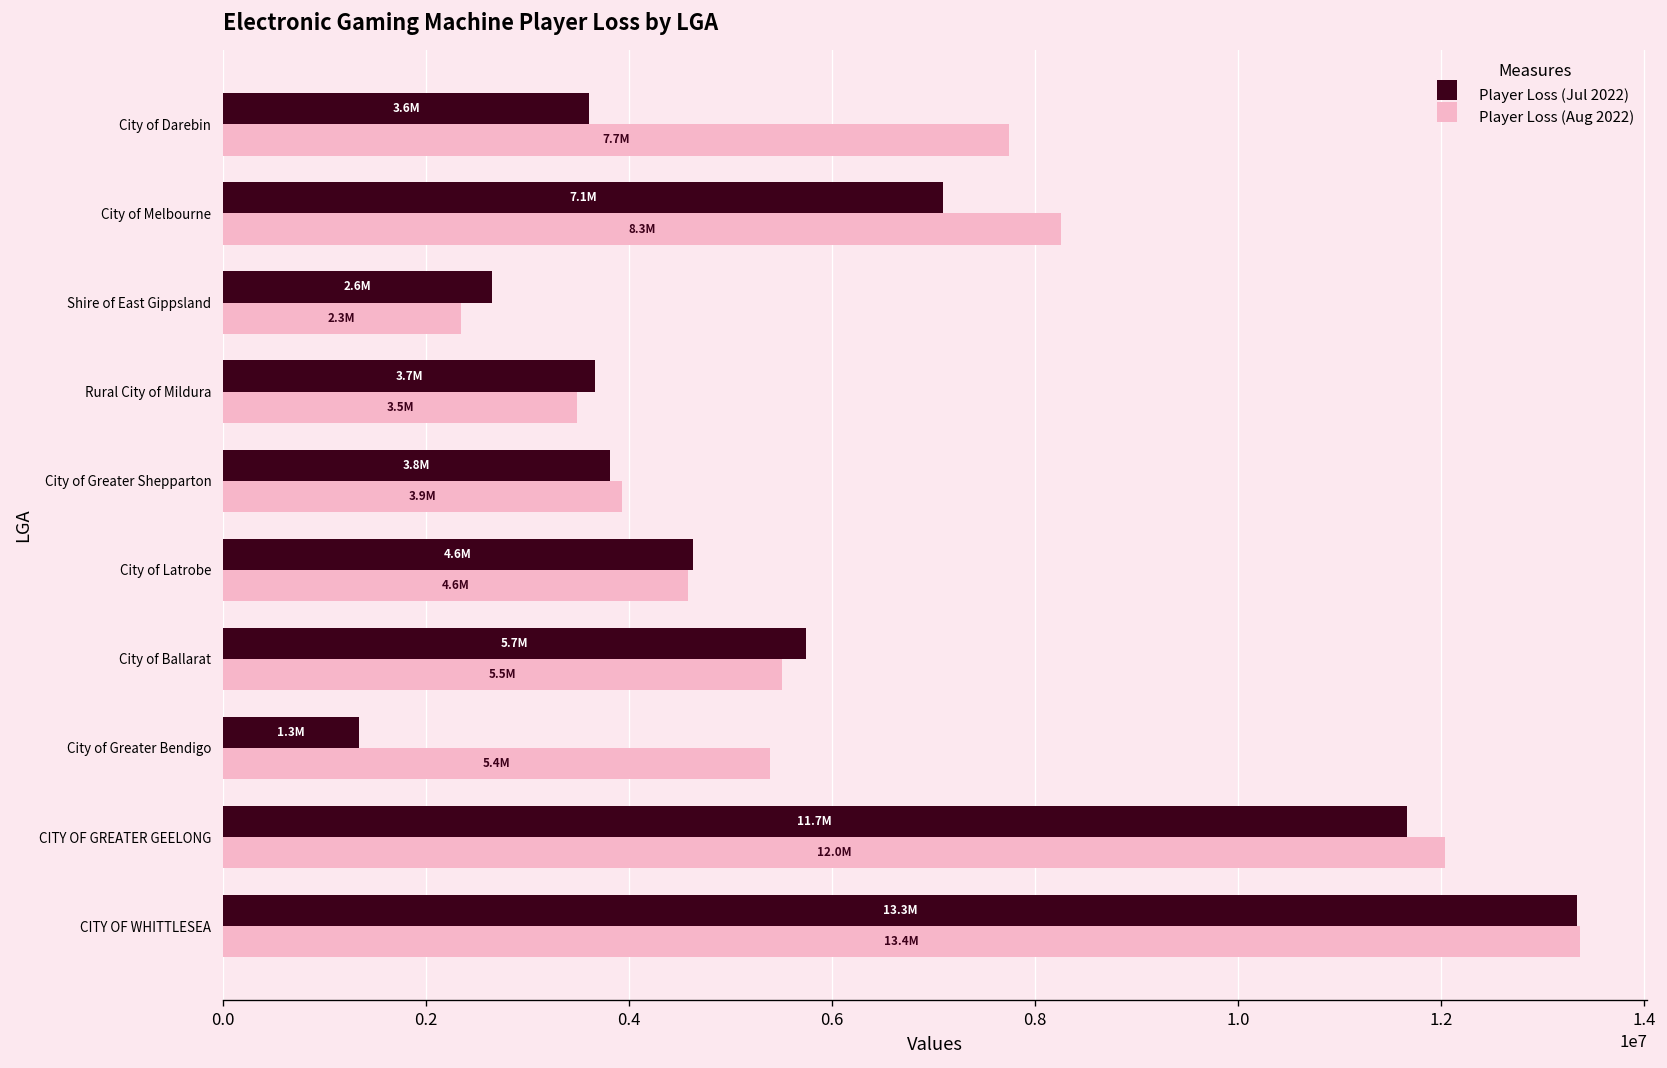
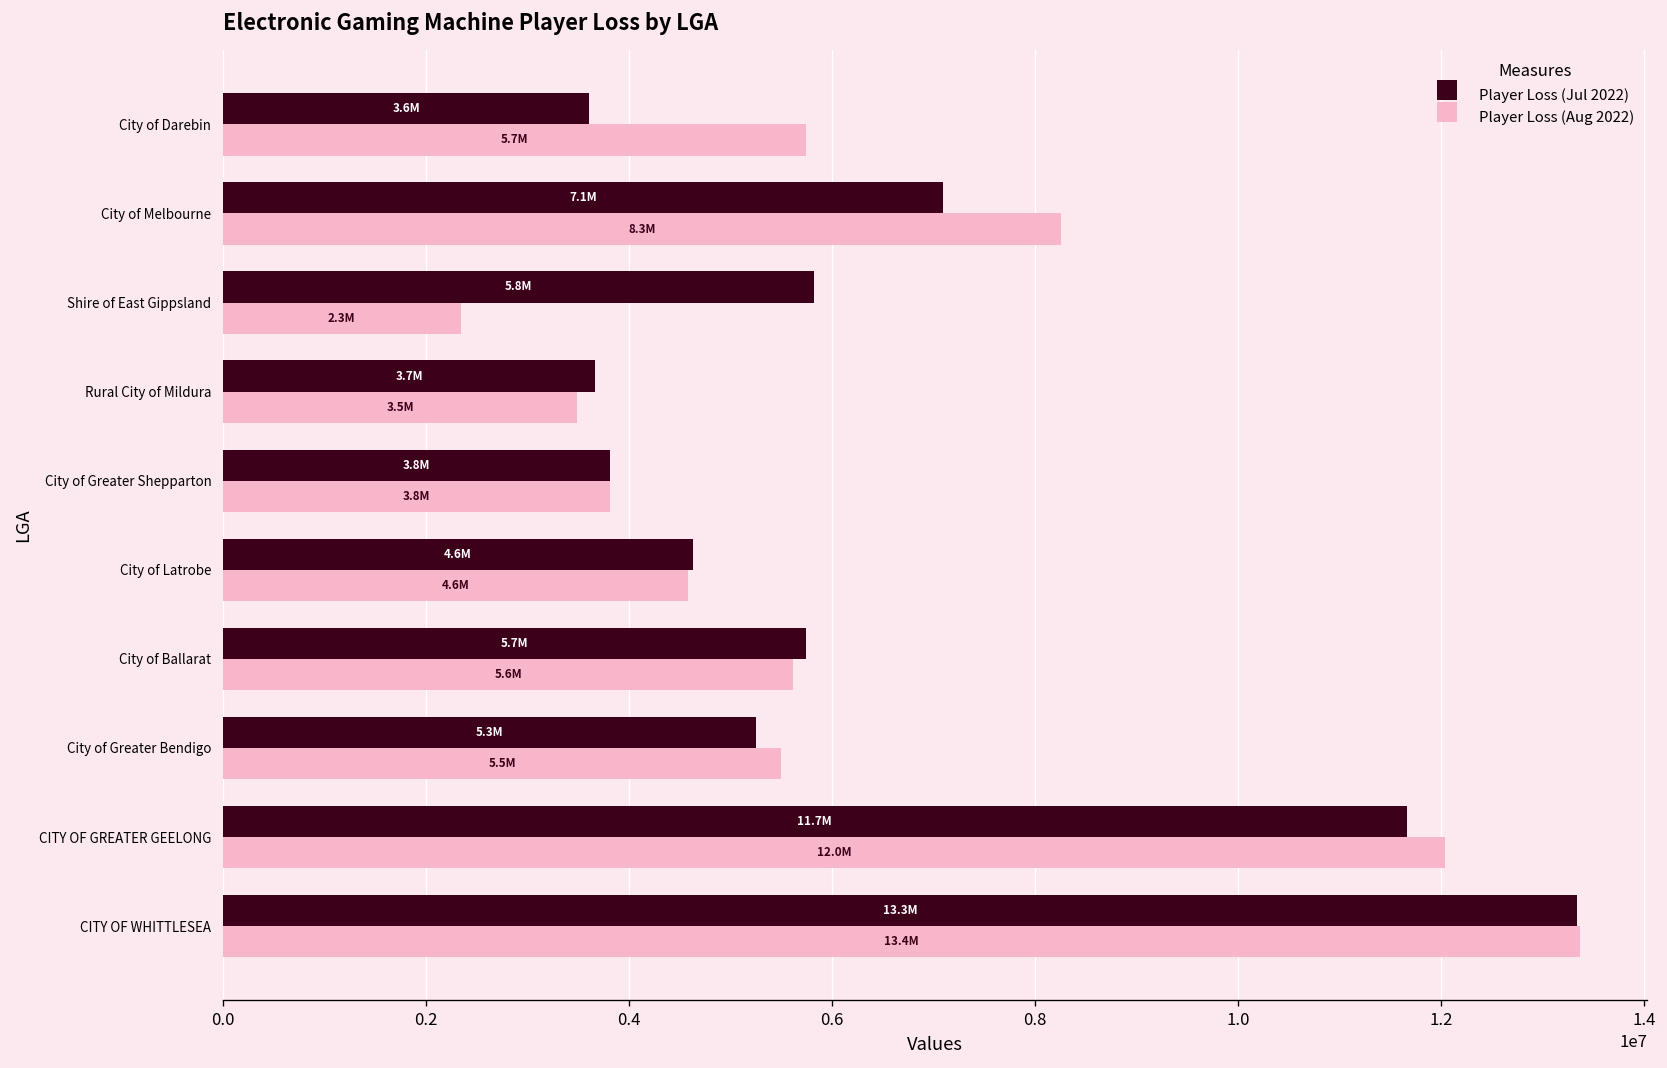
  {
    "Player Loss (Jul 2022)": {
      "City of Darebin": "3.6M",
      "City of Melbourne": "7.1M",
-     "Shire of East Gippsland": "2.6M",
+     "Shire of East Gippsland": "5.8M",
      "Rural City of Mildura": "3.7M",
      "City of Greater Shepparton": "3.8M",
      "City of Latrobe": "4.6M",
      "City of Ballarat": "5.7M",
-     "City of Greater Bendigo": "1.3M",
+     "City of Greater Bendigo": "5.3M",
      "CITY OF GREATER GEELONG": "11.7M",
      "CITY OF WHITTLESEA": "13.3M"
    },
    "Player Loss (Aug 2022)": {
-     "City of Darebin": "7.7M",
+     "City of Darebin": "5.7M",
      "City of Melbourne": "8.3M",
      "Shire of East Gippsland": "2.3M",
      "Rural City of Mildura": "3.5M",
-     "City of Greater Shepparton": "3.9M",
+     "City of Greater Shepparton": "3.8M",
      "City of Latrobe": "4.6M",
-     "City of Ballarat": "5.5M",
-     "City of Greater Bendigo": "5.4M",
+     "City of Ballarat": "5.6M",
+     "City of Greater Bendigo": "5.5M",
      "CITY OF GREATER GEELONG": "12.0M",
      "CITY OF WHITTLESEA": "13.4M"
    }
  }
